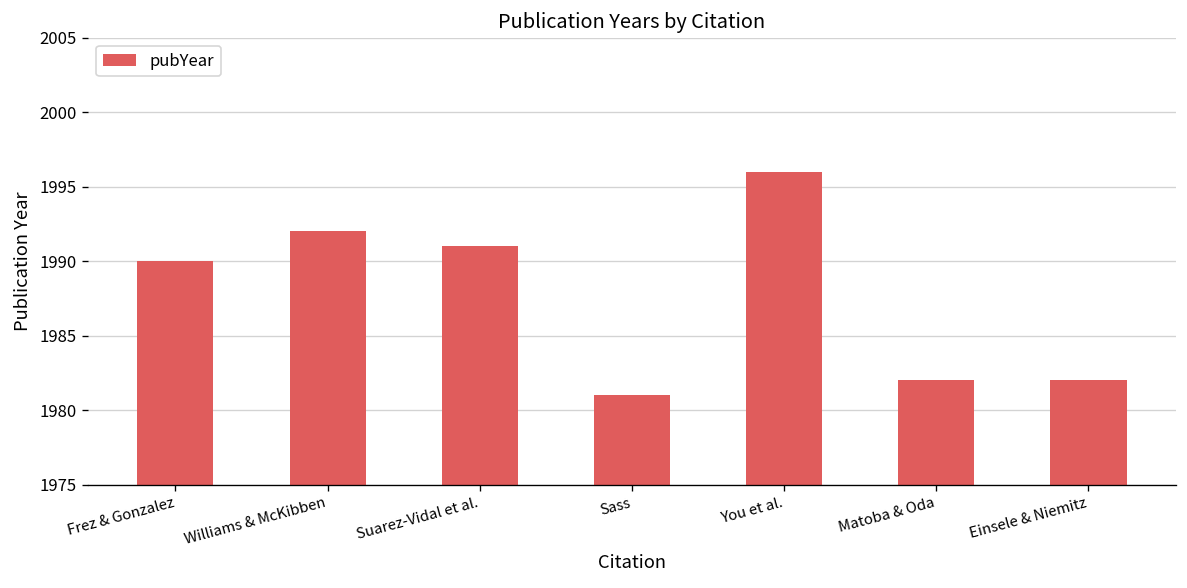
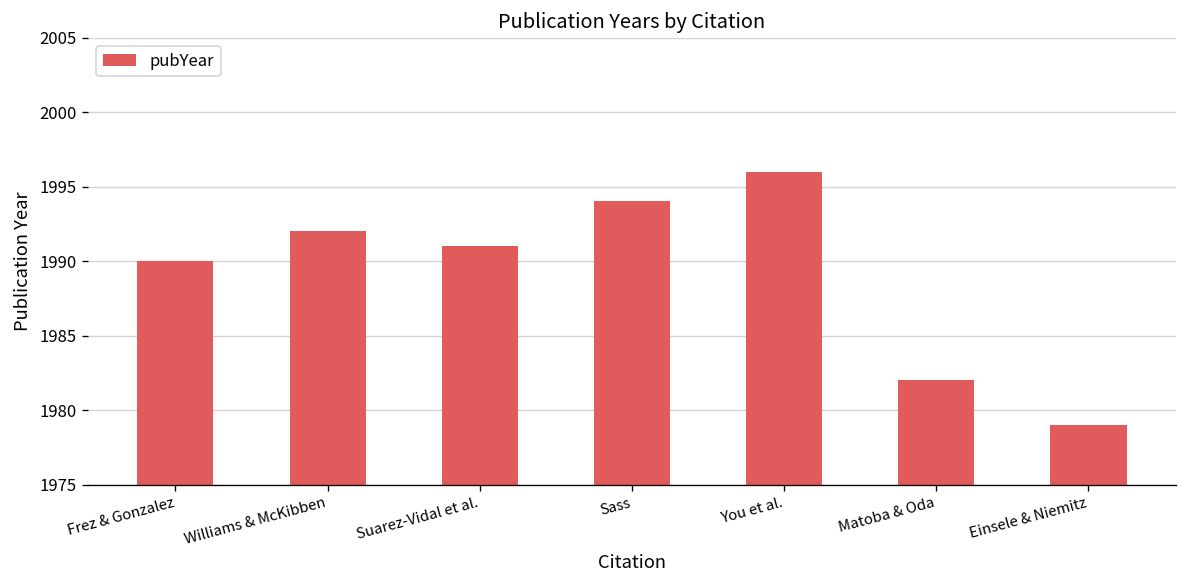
  {
    "Frez & Gonzalez": 1990,
    "Williams & McKibben": 1992,
    "Suarez-Vidal et al.": 1991,
-   "Sass": 1981,
+   "Sass": 1994,
    "You et al.": 1996,
    "Matoba & Oda": 1982,
-   "Einsele & Niemitz": 1982
+   "Einsele & Niemitz": 1979
  }
